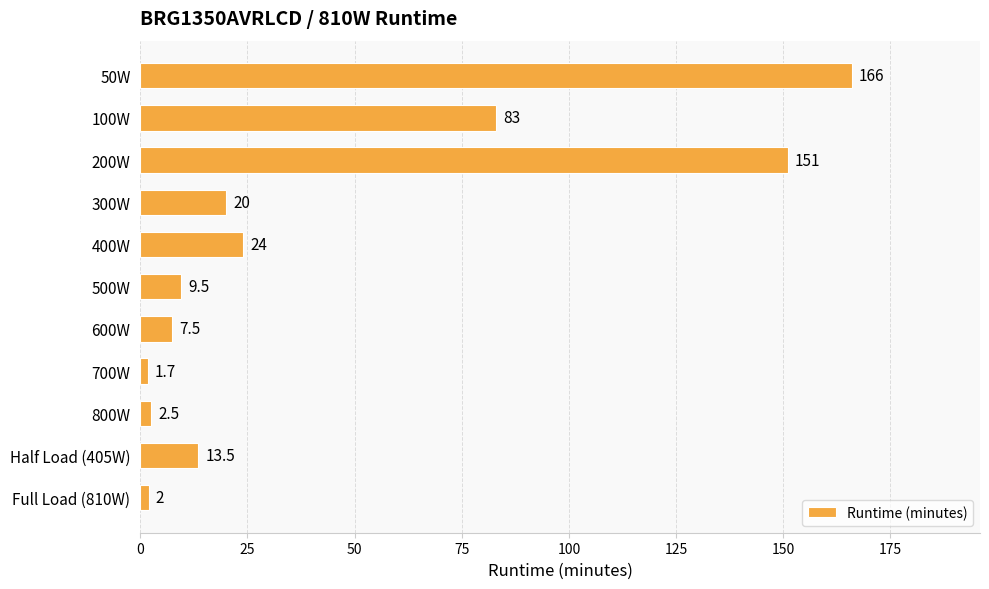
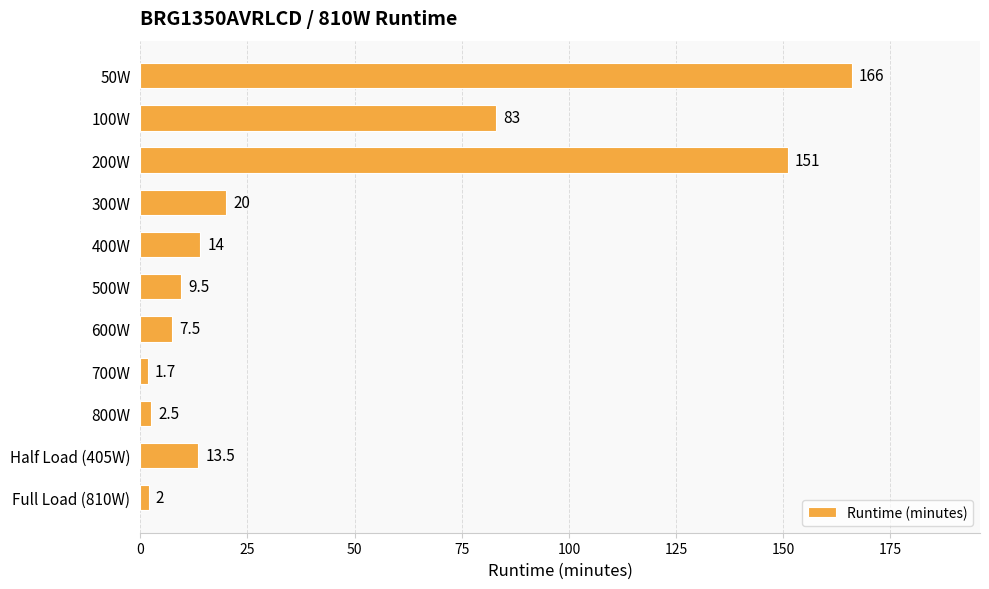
  {
    "50W": 166,
    "100W": 83,
    "200W": 151,
    "300W": 20,
-   "400W": 24,
+   "400W": 14,
    "500W": 9.5,
    "600W": 7.5,
    "700W": 1.7,
    "800W": 2.5,
    "Half Load (405W)": 13.5,
    "Full Load (810W)": 2
  }
